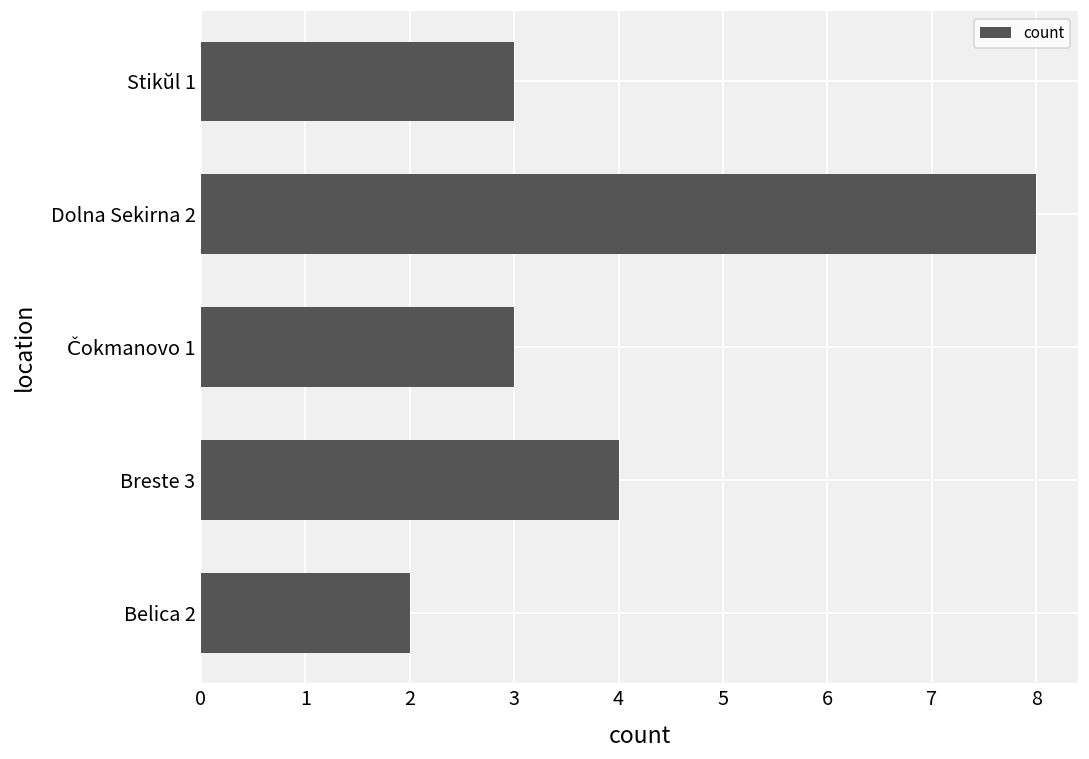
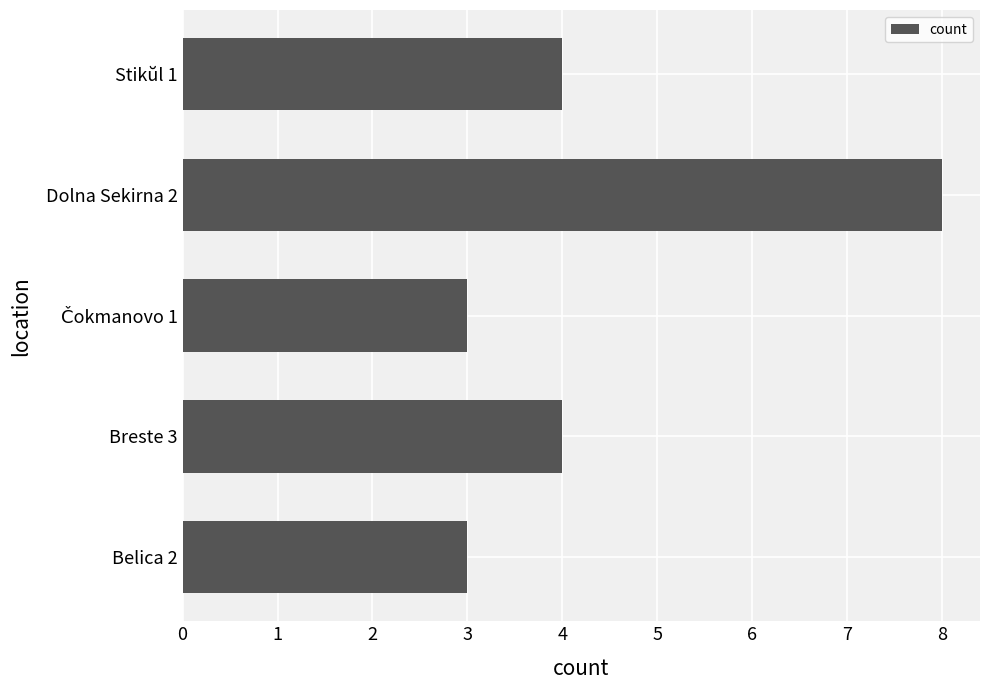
  {
-   "Stikŭl 1": 3,
+   "Stikŭl 1": 4,
    "Dolna Sekirna 2": 8,
    "Čokmanovo 1": 3,
    "Breste 3": 4,
-   "Belica 2": 2
+   "Belica 2": 3
  }
